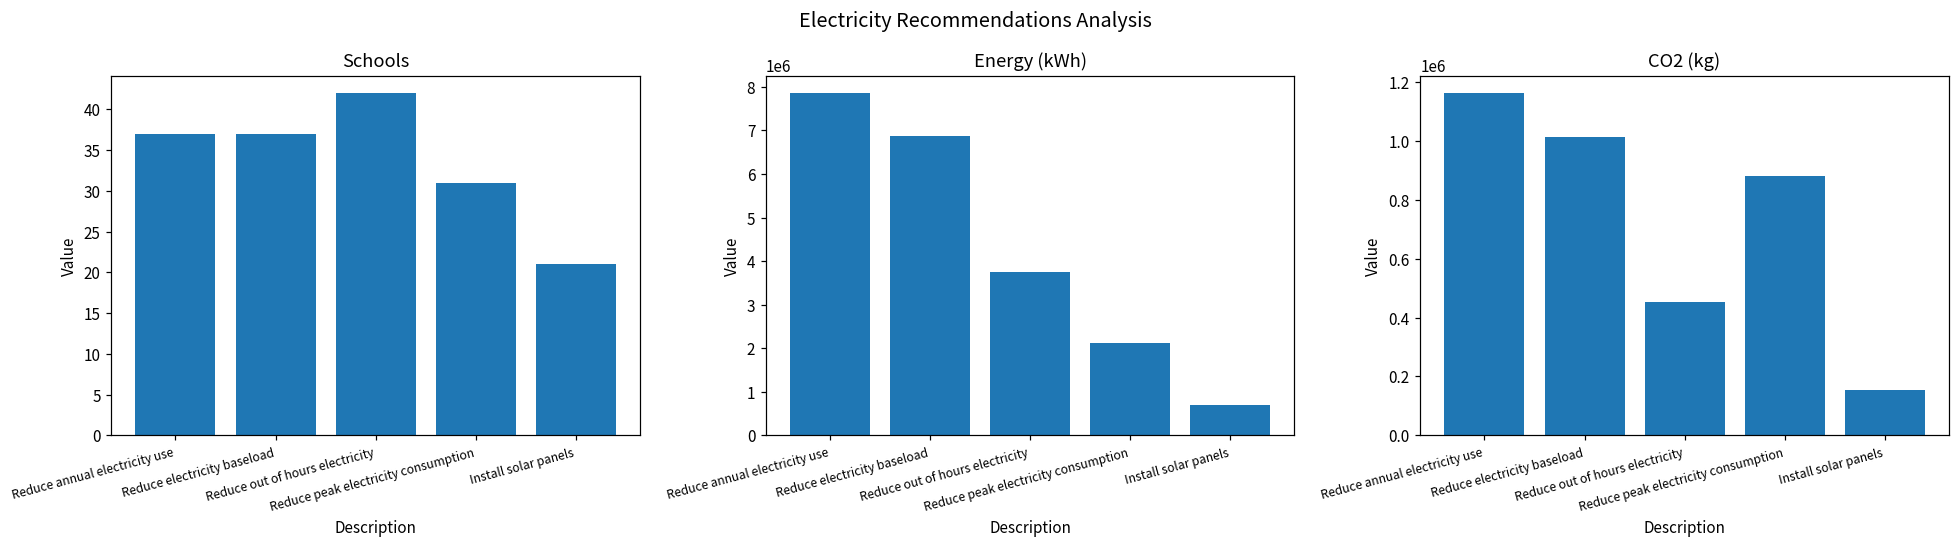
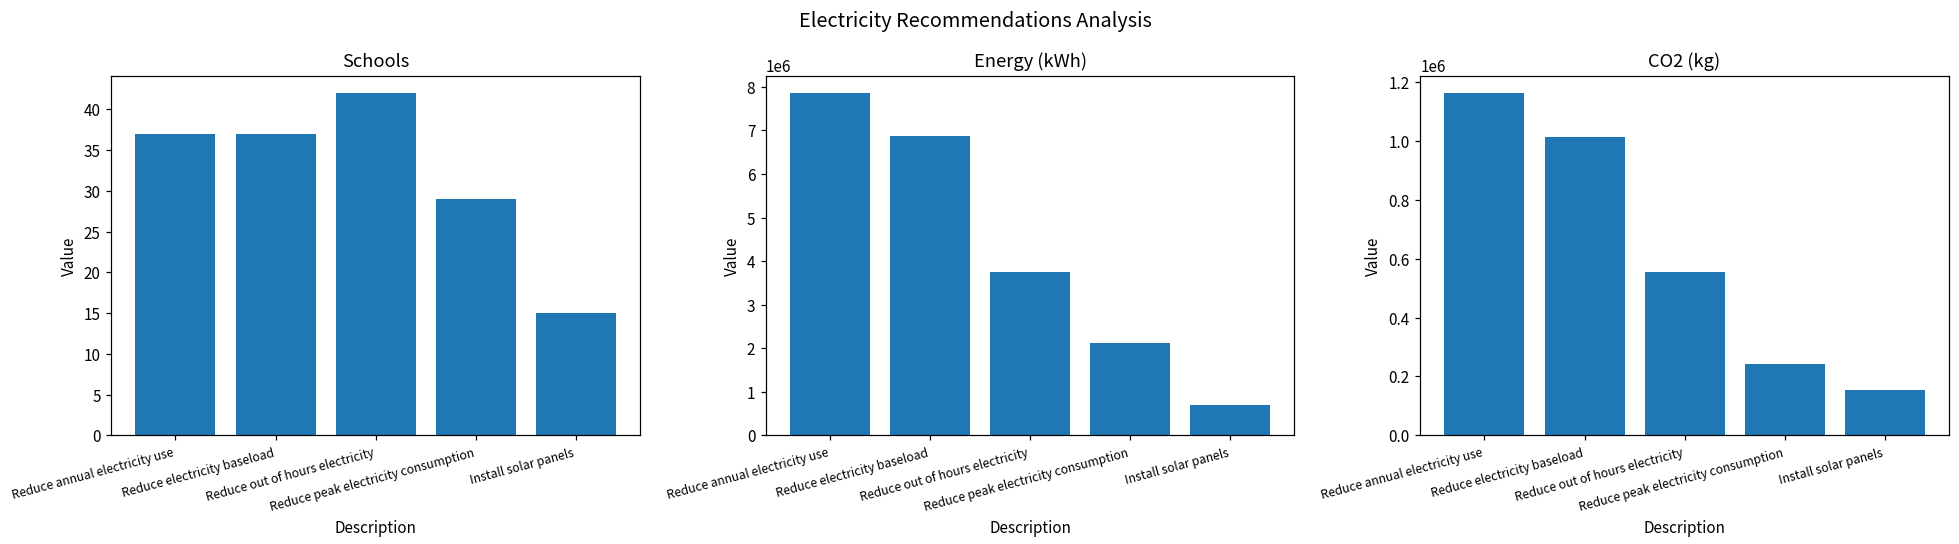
  {
    "Schools": {
      "Reduce annual electricity use": 37,
      "Reduce electricity baseload": 37,
      "Reduce out of hours electricity": 42,
-     "Reduce peak electricity consumption": 31,
-     "Install solar panels": 21
+     "Reduce peak electricity consumption": 29,
+     "Install solar panels": 15
    },
    "Energy (kWh)": {
      "Reduce annual electricity use": 7900000,
      "Reduce electricity baseload": 6900000,
      "Reduce out of hours electricity": 3800000,
      "Reduce peak electricity consumption": 2100000,
      "Install solar panels": 700000
    },
    "CO2 (kg)": {
      "Reduce annual electricity use": 1160000,
      "Reduce electricity baseload": 1010000,
-     "Reduce out of hours electricity": 450000,
-     "Reduce peak electricity consumption": 880000,
+     "Reduce out of hours electricity": 560000,
+     "Reduce peak electricity consumption": 240000,
      "Install solar panels": 150000
    }
  }
